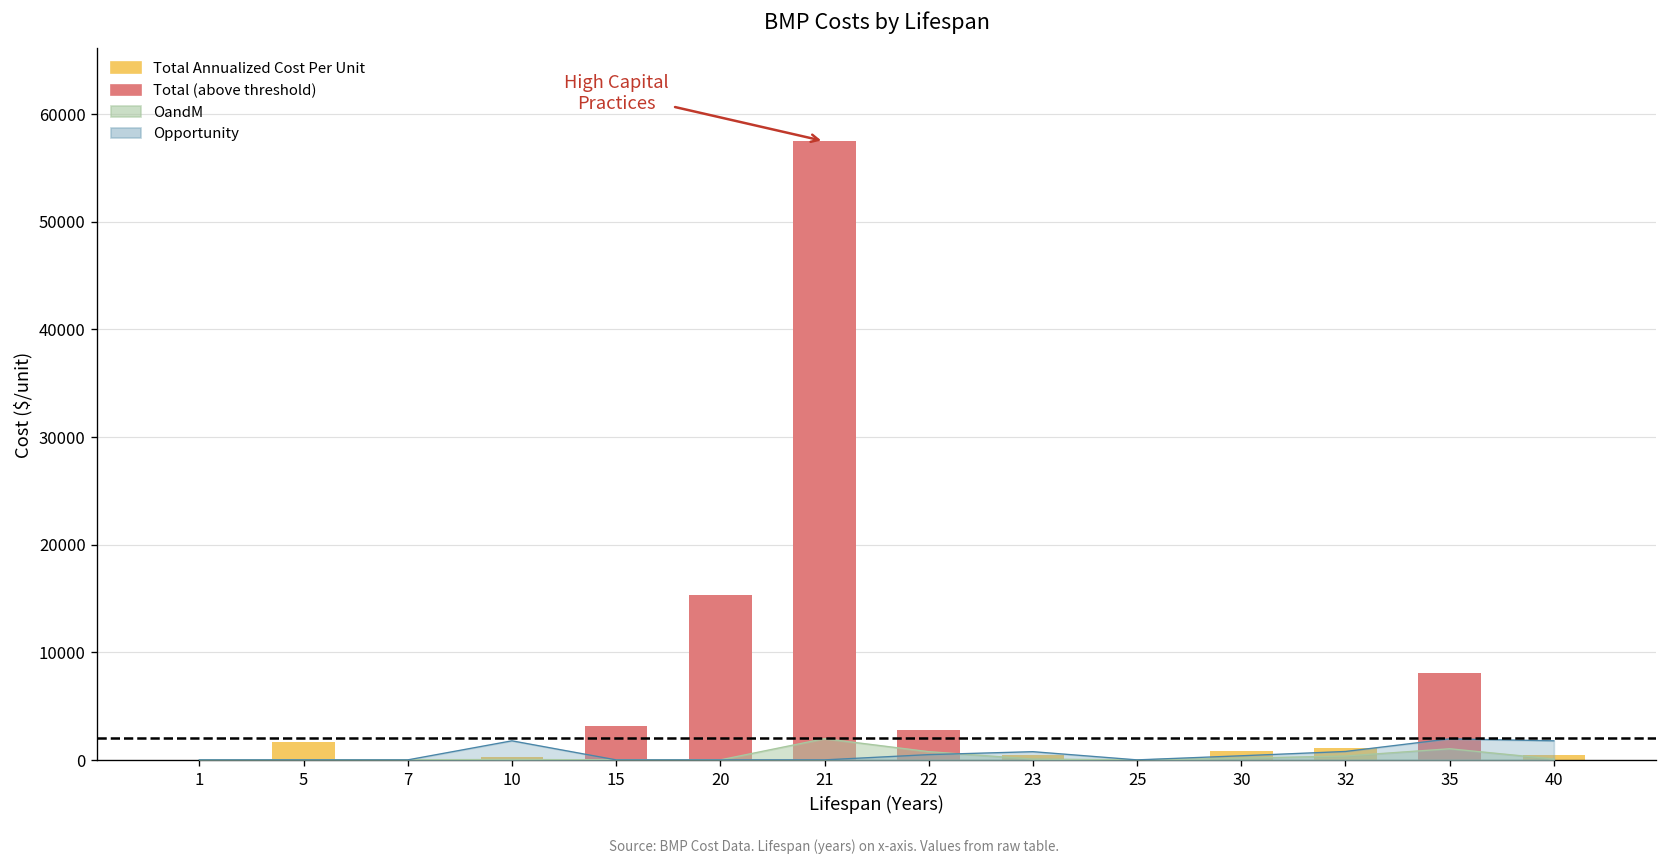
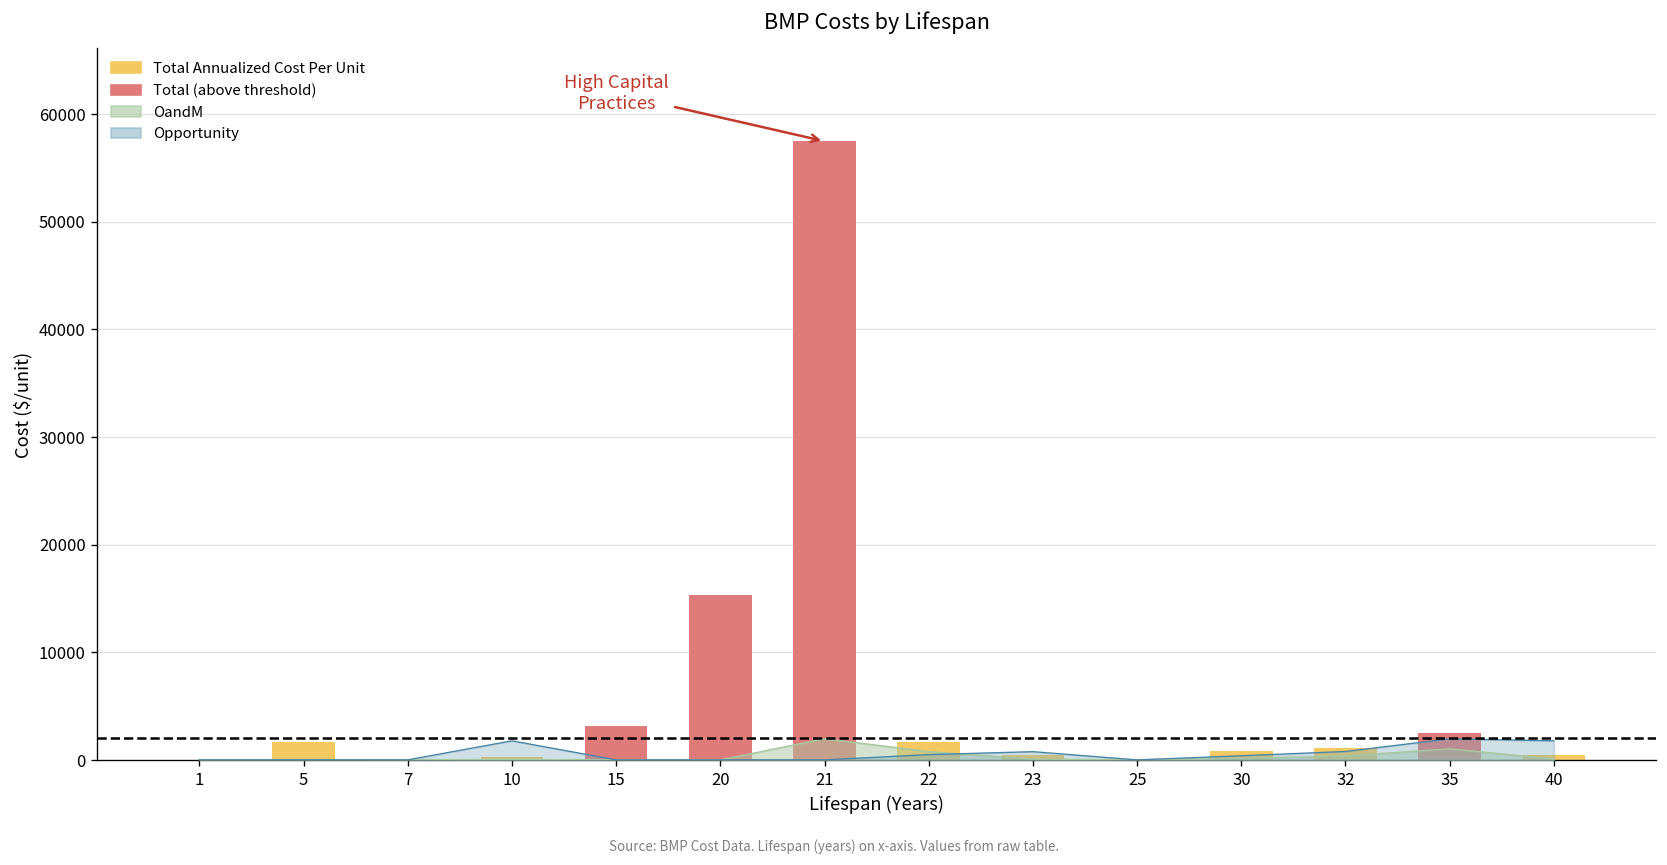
  {
    "Total Annualized Cost Per Unit": {
      "5": 2000,
      "15": 3000,
      "20": 15000,
      "21": 57000,
-     "22": 3000,
+     "22": 2000,
      "23": 0,
      "30": 1000,
      "32": 1000,
-     "35": 8000,
+     "35": 2000,
      "40": 0
    }
  }
